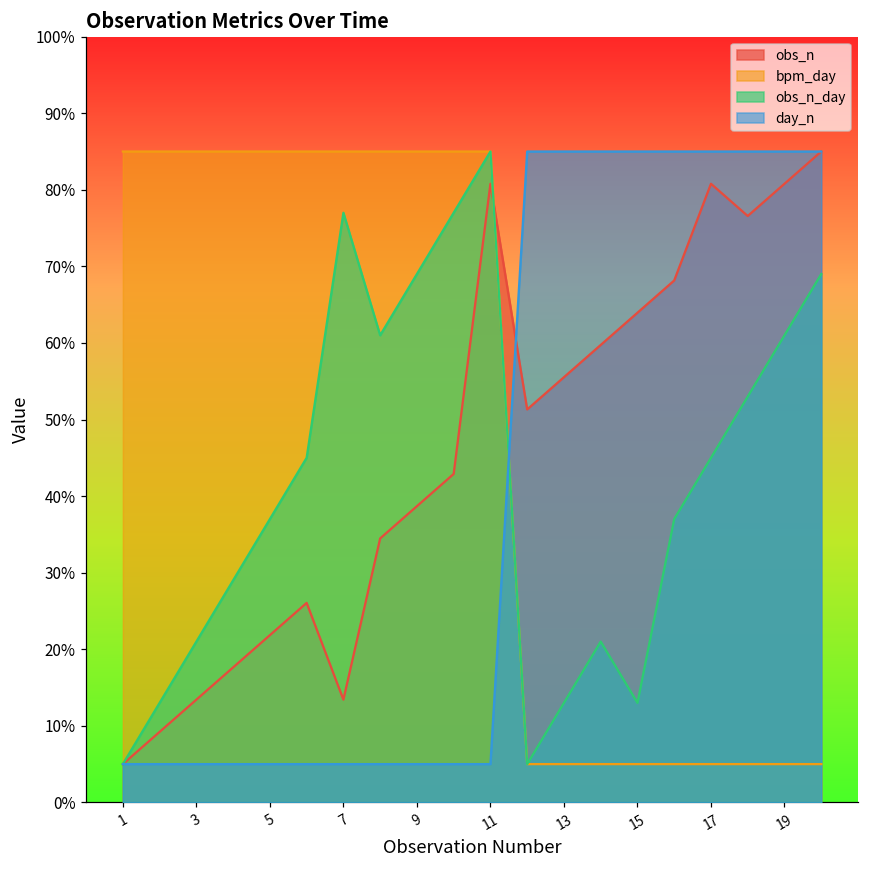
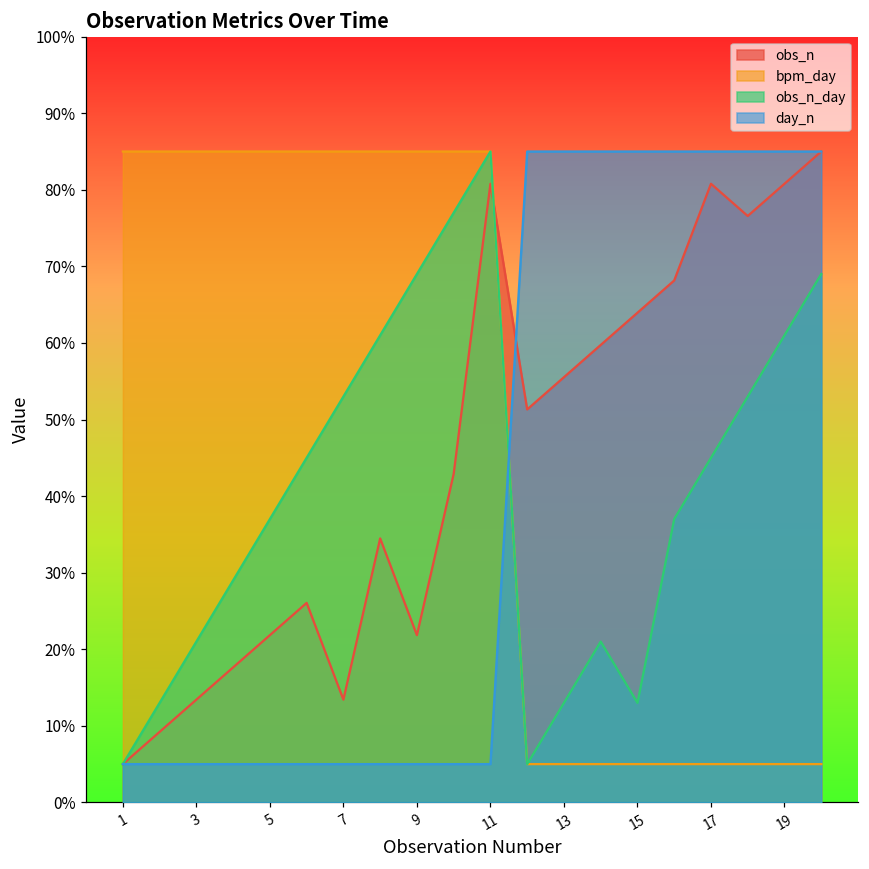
  {
    "obs_n": {
      "3": "13%",
      "5": "22%",
      "7": "13%",
-     "9": "39%",
+     "9": "22%",
      "11": "81%",
      "13": "56%",
      "15": "64%",
      "17": "81%",
      "19": "81%"
    },
    "bpm_day": {
      "1": "85%",
      "3": "85%",
      "5": "85%",
      "7": "85%",
      "9": "85%",
      "13": "5%",
      "15": "5%",
      "17": "5%",
      "19": "5%"
    },
    "obs_n_day": {
      "3": "21%",
      "5": "37%",
-     "7": "77%",
+     "7": "53%",
      "9": "69%",
      "13": "13%",
      "15": "13%",
      "17": "45%",
      "19": "61%"
    },
    "day_n": {
      "3": "5%",
      "5": "5%",
      "7": "5%",
      "9": "5%",
      "11": "5%",
      "13": "85%",
      "15": "85%",
      "17": "85%",
      "19": "85%"
    }
  }
